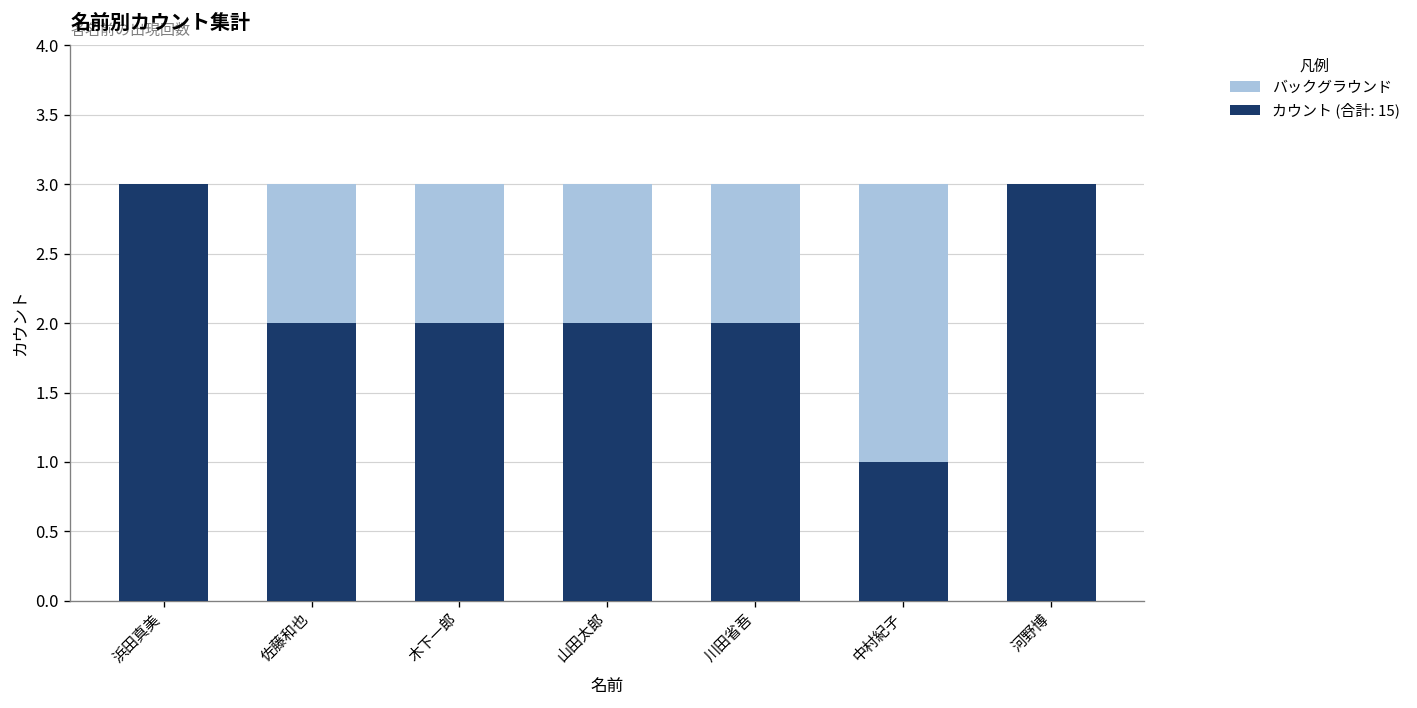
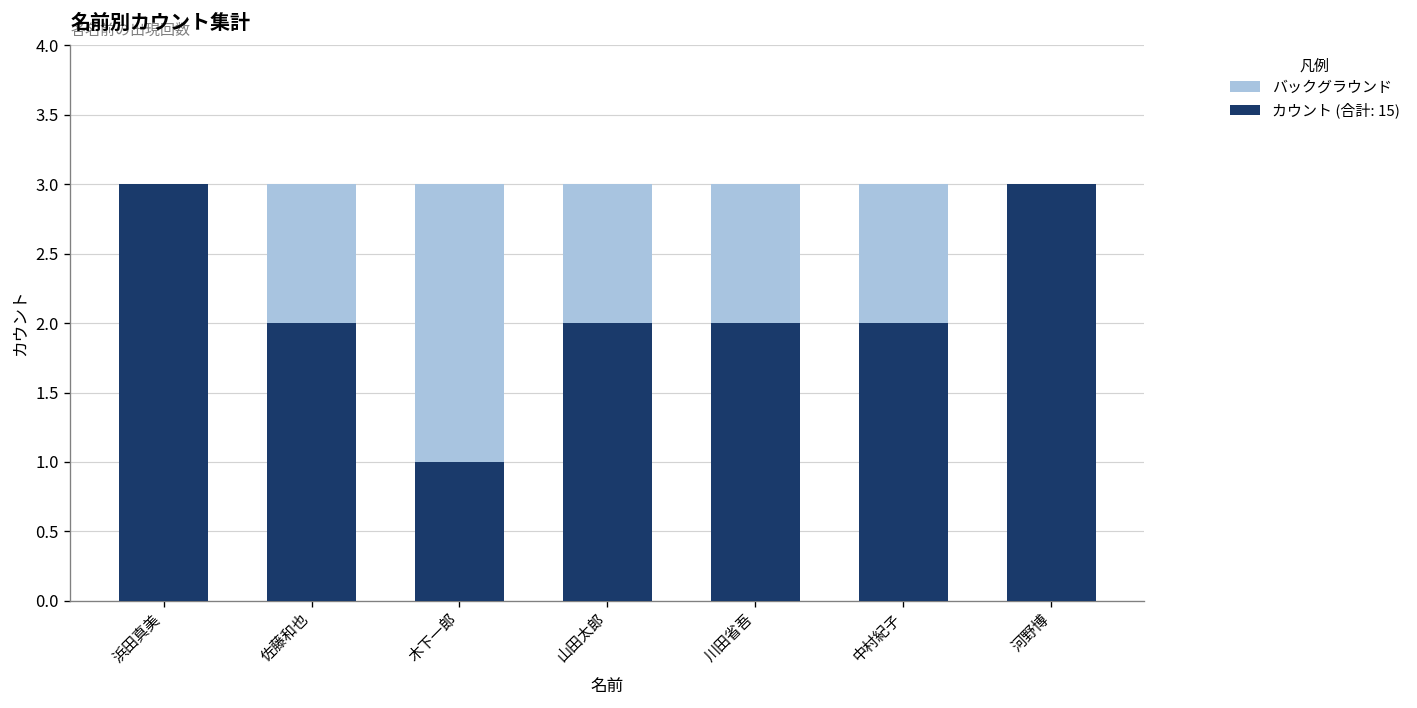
  {
    "バックグラウンド": {
      "浜田真美": 3,
      "佐藤和也": 3,
      "木下一郎": 3,
      "山田太郎": 3,
      "川田省吾": 3,
      "中村紀子": 3,
      "河野博": 3
    },
    "カウント (合計: 15)": {
      "浜田真美": 3,
-     "木下一郎": 2,
-     "中村紀子": 1,
+     "木下一郎": 1,
+     "中村紀子": 2,
      "河野博": 3
    }
  }
